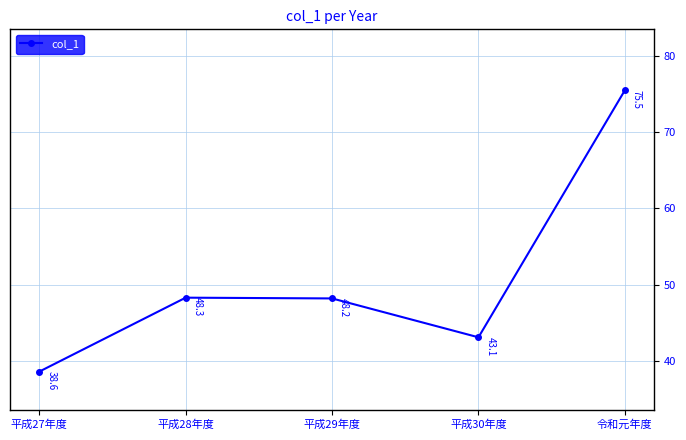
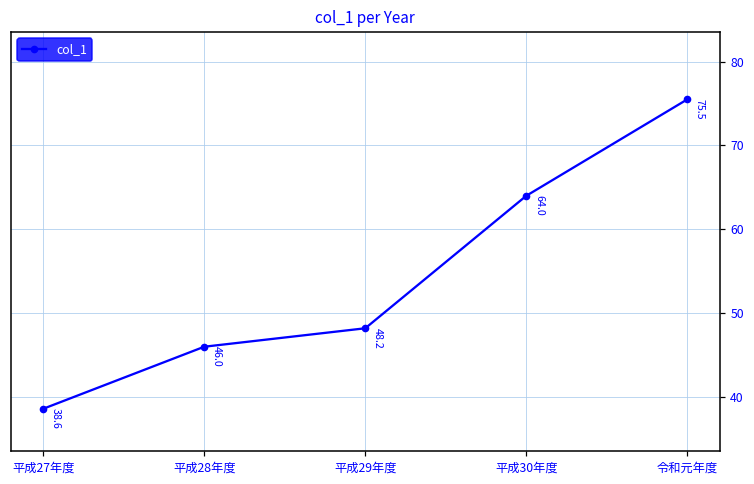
  {
    "平成27年度": 38.6,
-   "平成28年度": 48.3,
+   "平成28年度": 46.0,
    "平成29年度": 48.2,
-   "平成30年度": 43.1,
+   "平成30年度": 64.0,
    "令和元年度": 75.5
  }
